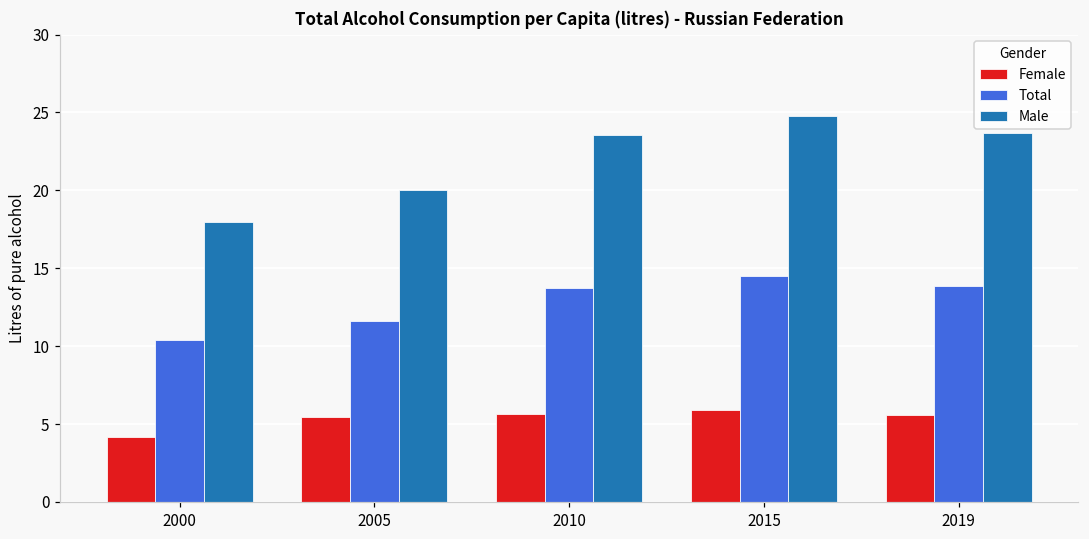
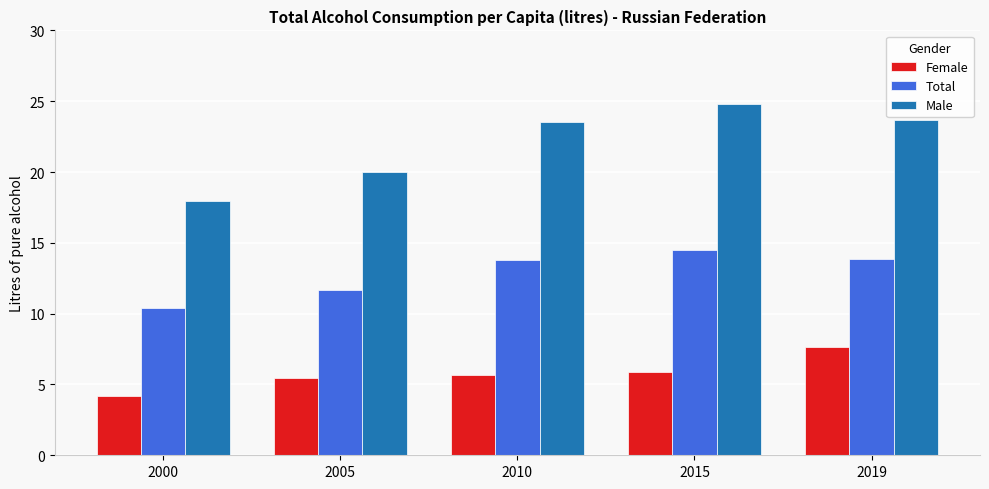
  {
    "Female": {
      "2000": 4.2,
      "2005": 5.5,
      "2010": 5.6,
      "2015": 5.9,
-     "2019": 5.6
+     "2019": 7.6
    }
  }
